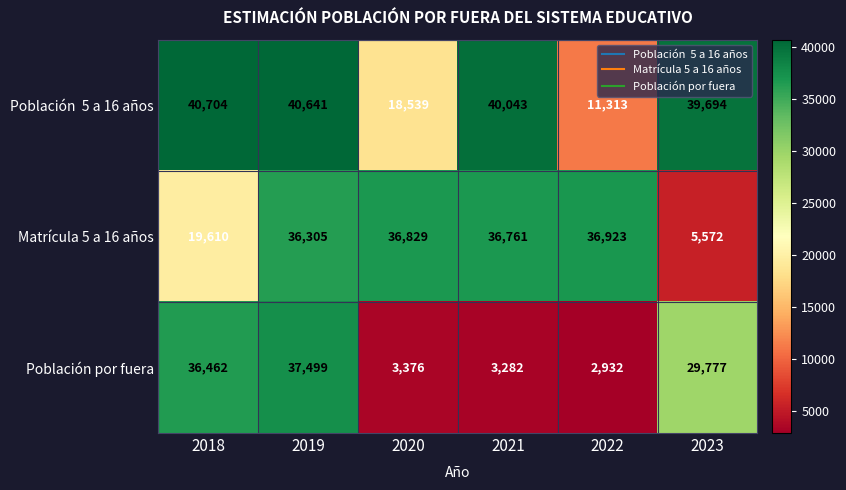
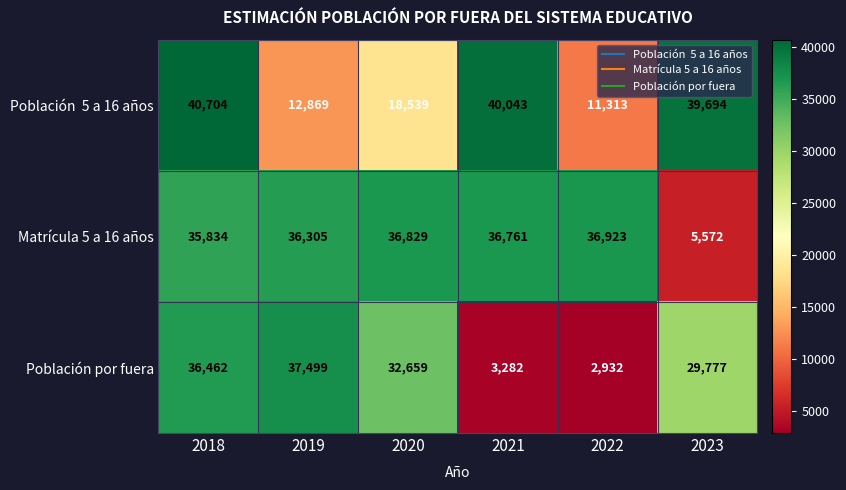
  {
    "Población 5 a 16 años": {
      "2018": "40,704",
-     "2019": "40,641",
+     "2019": "12,869",
      "2020": "18,539",
      "2021": "40,043",
      "2022": "11,313",
      "2023": "39,694"
    },
    "Matrícula 5 a 16 años": {
-     "2018": "19,610",
+     "2018": "35,834",
      "2019": "36,305",
      "2020": "36,829",
      "2021": "36,761",
      "2022": "36,923",
      "2023": "5,572"
    },
    "Población por fuera": {
      "2018": "36,462",
      "2019": "37,499",
-     "2020": "3,376",
+     "2020": "32,659",
      "2021": "3,282",
      "2022": "2,932",
      "2023": "29,777"
    }
  }
